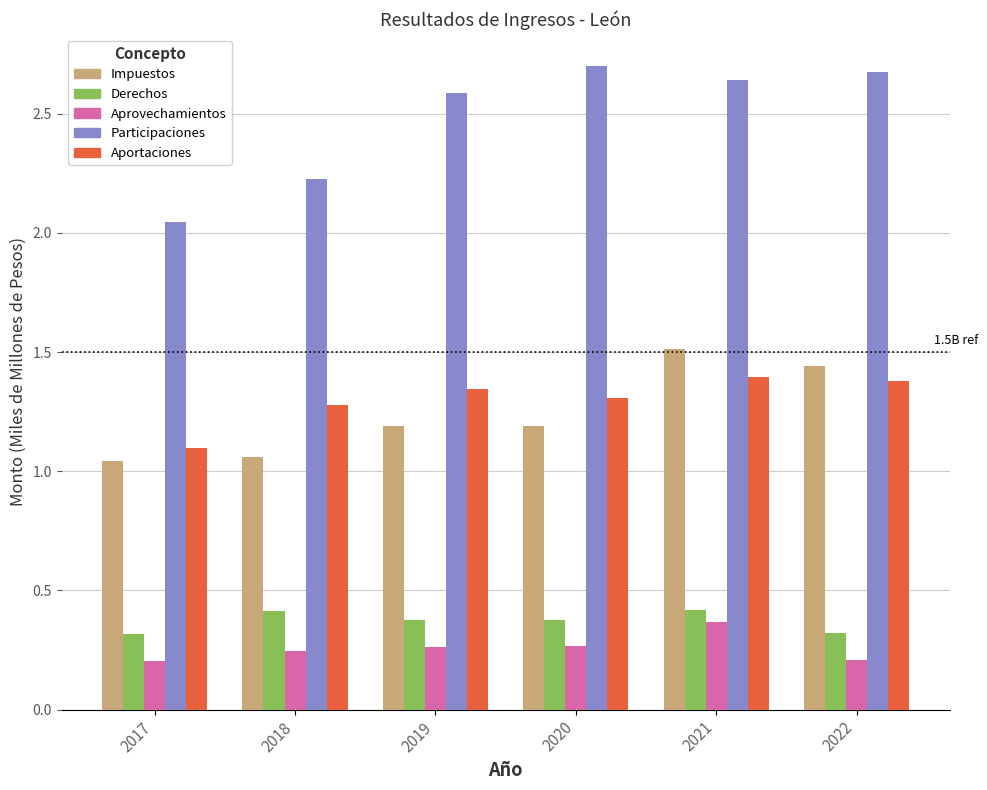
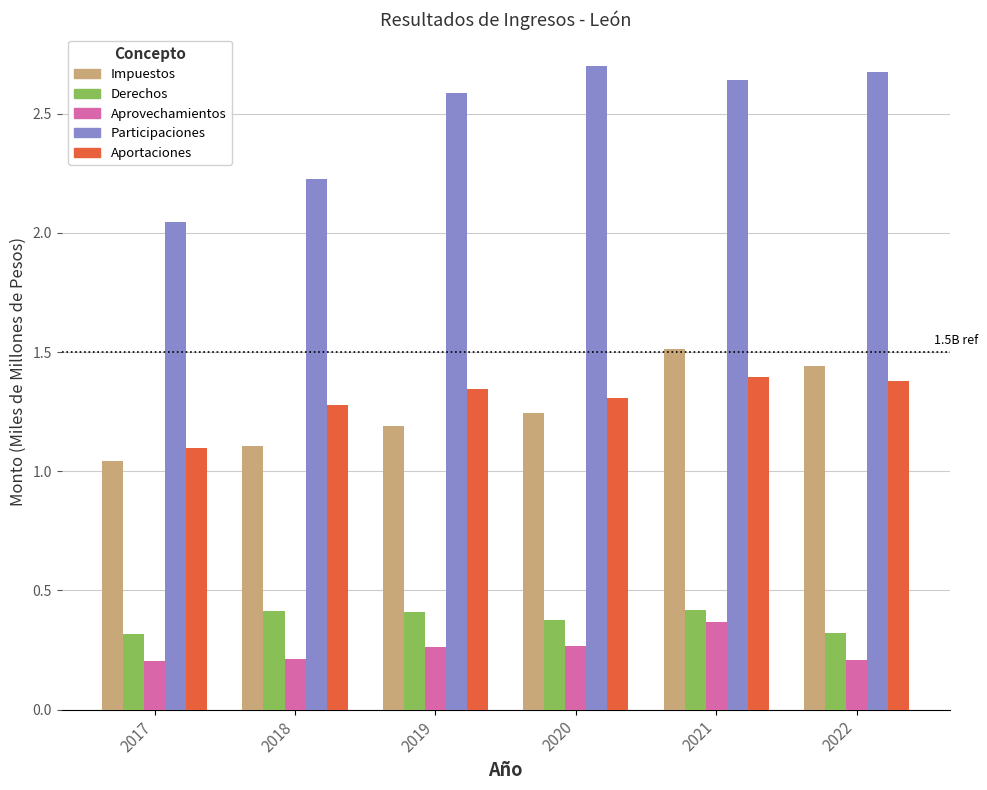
  {
    "Impuestos": {
      "2017": 1.05,
-     "2018": 1.06,
+     "2018": 1.10,
      "2019": 1.19,
-     "2020": 1.19,
+     "2020": 1.24,
      "2021": 1.51,
      "2022": 1.44
    },
    "Derechos": {
      "2017": 0.32,
      "2018": 0.41,
-     "2019": 0.38,
+     "2019": 0.41,
      "2020": 0.38,
      "2021": 0.42,
      "2022": 0.32
    },
    "Aprovechamientos": {
      "2017": 0.20,
-     "2018": 0.25,
+     "2018": 0.21,
      "2019": 0.26,
      "2020": 0.27,
      "2021": 0.37,
      "2022": 0.21
    },
    "Participaciones": {
      "2017": 2.05,
      "2018": 2.23,
      "2019": 2.59,
      "2020": 2.70,
      "2021": 2.64,
      "2022": 2.67
    },
    "Aportaciones": {
      "2017": 1.10,
      "2018": 1.28,
      "2019": 1.35,
      "2020": 1.31,
      "2021": 1.40,
      "2022": 1.38
    }
  }
